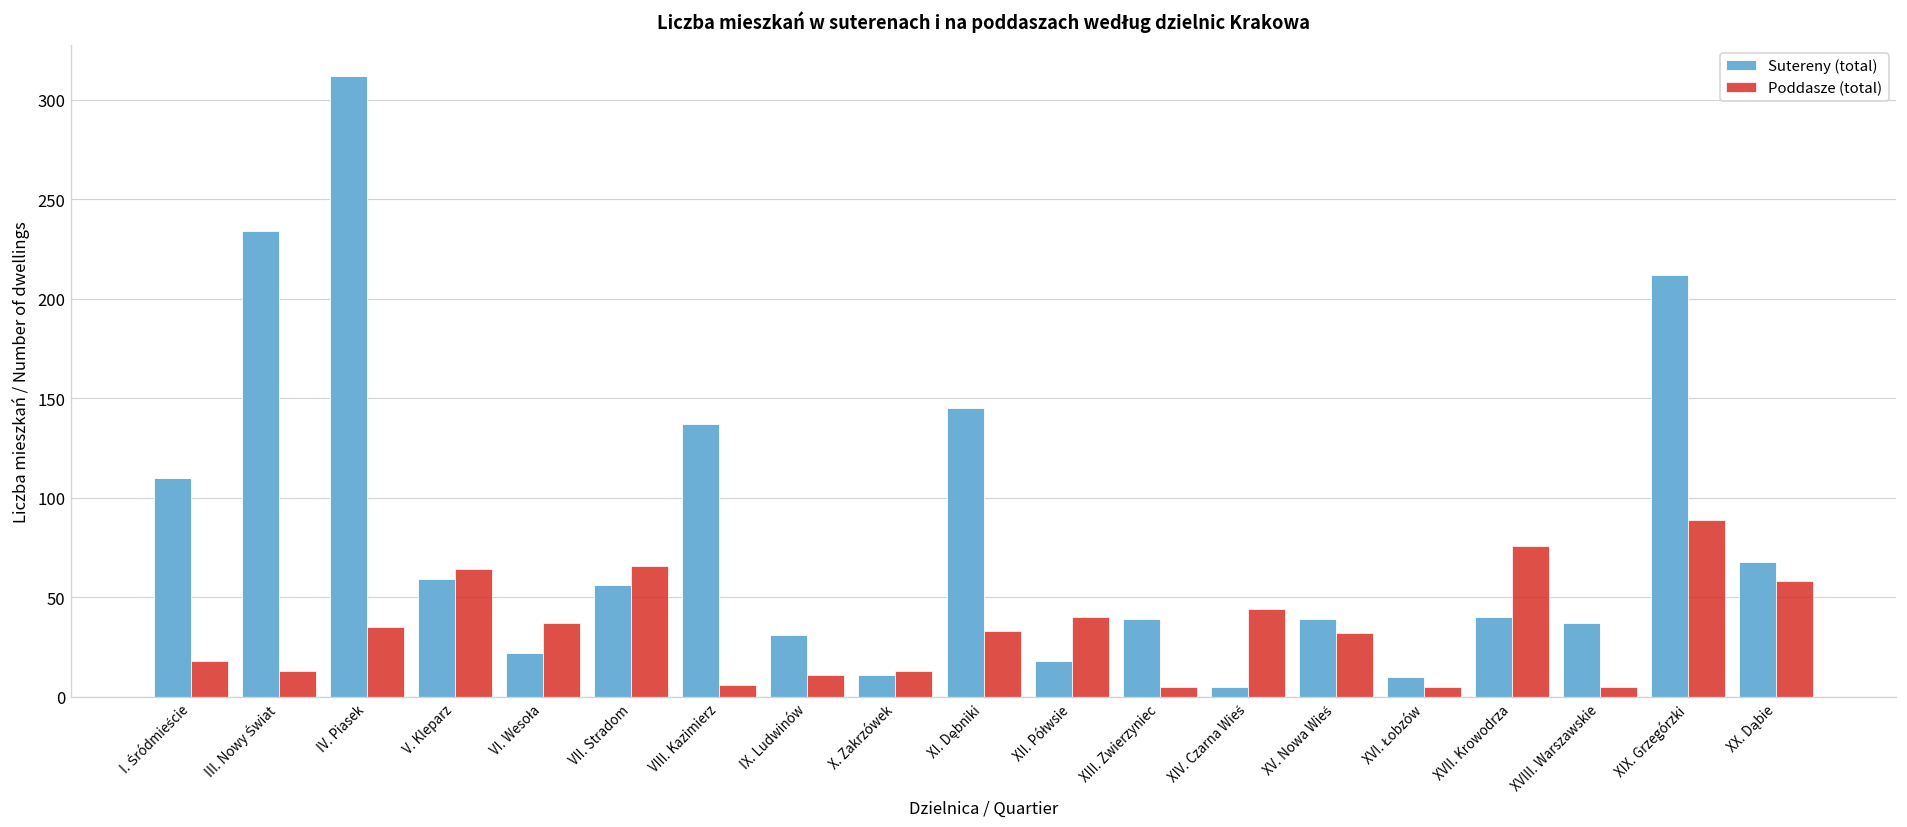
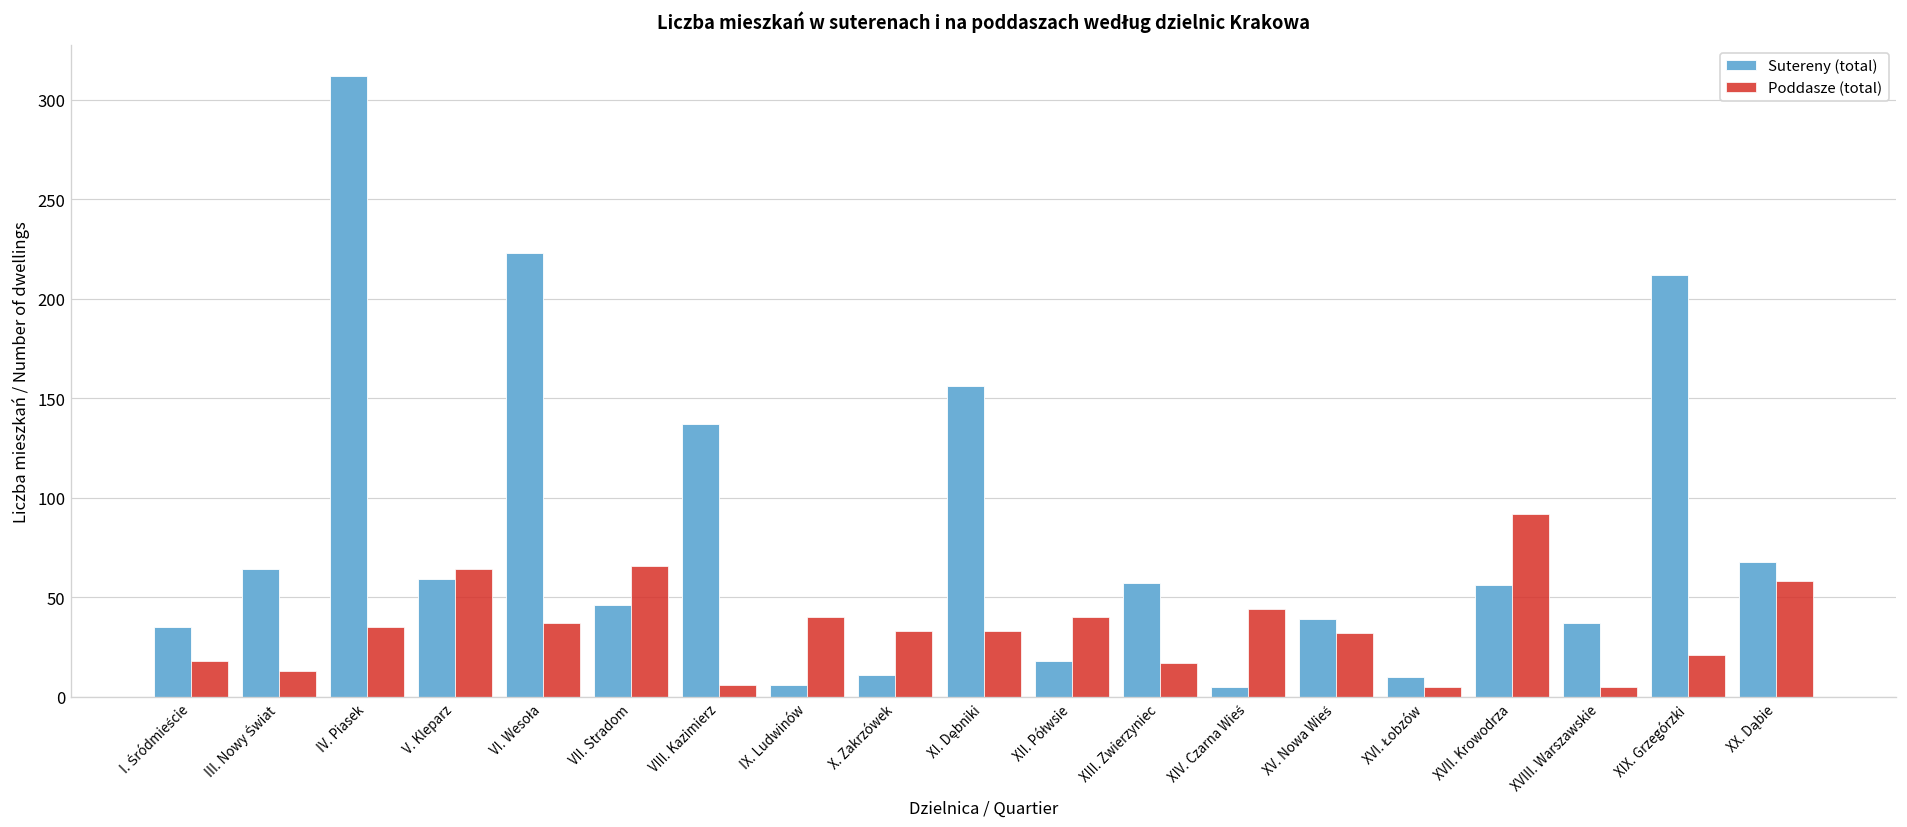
  {
    "Sutereny (total)": {
-     "I. Śródmieście": 110,
-     "III. Nowy Świat": 234,
+     "I. Śródmieście": 35,
+     "III. Nowy Świat": 64,
      "IV. Piasek": 312,
      "V. Kleparz": 59,
-     "VI. Wesoła": 22,
-     "VII. Stradom": 56,
+     "VI. Wesoła": 223,
+     "VII. Stradom": 46,
      "VIII. Kazimierz": 137,
-     "IX. Ludwinów": 31,
+     "IX. Ludwinów": 6,
      "X. Zakrzówek": 11,
-     "XI. Dębniki": 145,
+     "XI. Dębniki": 156,
      "XII. Półwsie": 18,
-     "XIII. Zwierzyniec": 39,
+     "XIII. Zwierzyniec": 57,
      "XIV. Czarna Wieś": 5,
      "XV. Nowa Wieś": 39,
      "XVI. Łobzów": 10,
-     "XVII. Krowodrza": 40,
+     "XVII. Krowodrza": 56,
      "XVIII. Warszawskie": 37,
      "XIX. Grzegórzki": 212,
      "XX. Dąbie": 68
    },
    "Poddasze (total)": {
      "I. Śródmieście": 18,
      "III. Nowy Świat": 13,
      "IV. Piasek": 35,
      "V. Kleparz": 64,
      "VI. Wesoła": 37,
      "VII. Stradom": 66,
      "VIII. Kazimierz": 6,
-     "IX. Ludwinów": 11,
-     "X. Zakrzówek": 13,
+     "IX. Ludwinów": 40,
+     "X. Zakrzówek": 33,
      "XI. Dębniki": 33,
      "XII. Półwsie": 40,
-     "XIII. Zwierzyniec": 5,
+     "XIII. Zwierzyniec": 17,
      "XIV. Czarna Wieś": 44,
      "XV. Nowa Wieś": 32,
      "XVI. Łobzów": 5,
-     "XVII. Krowodrza": 76,
+     "XVII. Krowodrza": 92,
      "XVIII. Warszawskie": 5,
-     "XIX. Grzegórzki": 89,
+     "XIX. Grzegórzki": 21,
      "XX. Dąbie": 58
    }
  }
